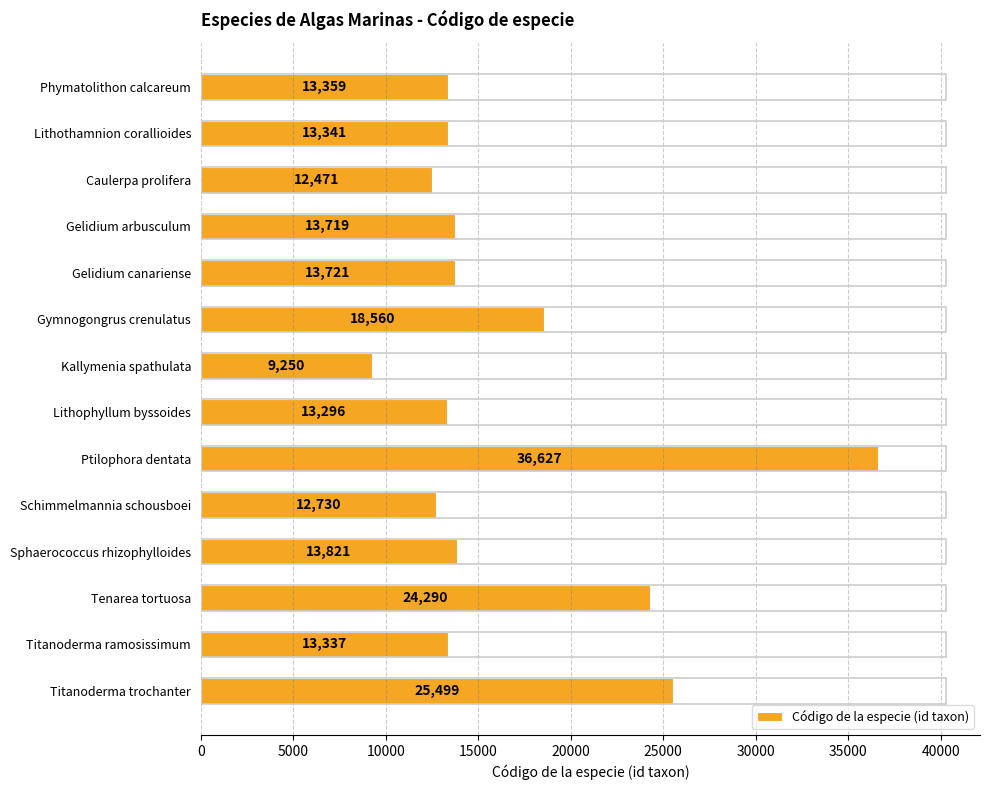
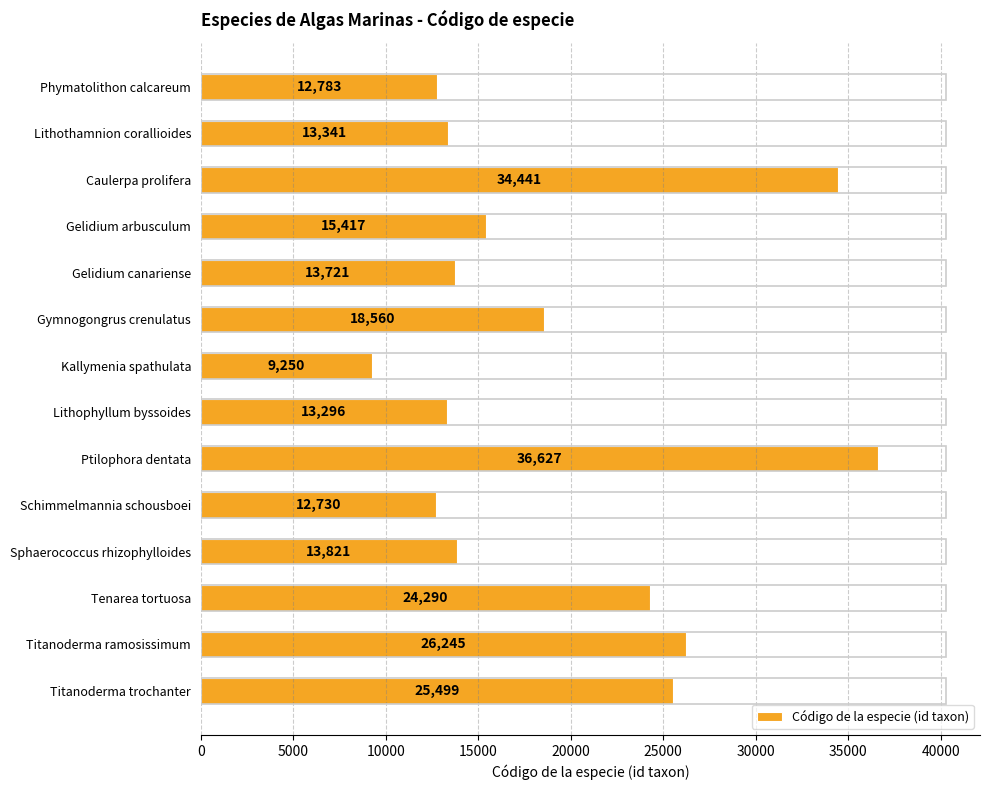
  {
-   "Phymatolithon calcareum": "13,359",
+   "Phymatolithon calcareum": "12,783",
    "Lithothamnion corallioides": "13,341",
-   "Caulerpa prolifera": "12,471",
-   "Gelidium arbusculum": "13,719",
+   "Caulerpa prolifera": "34,441",
+   "Gelidium arbusculum": "15,417",
    "Gelidium canariense": "13,721",
    "Gymnogongrus crenulatus": "18,560",
    "Kallymenia spathulata": "9,250",
    "Lithophyllum byssoides": "13,296",
    "Ptilophora dentata": "36,627",
    "Schimmelmannia schousboei": "12,730",
    "Sphaerococcus rhizophylloides": "13,821",
    "Tenarea tortuosa": "24,290",
-   "Titanoderma ramosissimum": "13,337",
+   "Titanoderma ramosissimum": "26,245",
    "Titanoderma trochanter": "25,499"
  }
